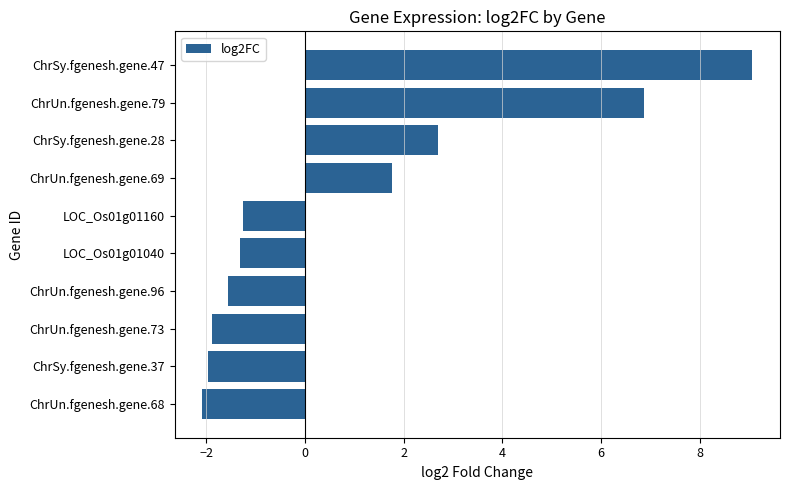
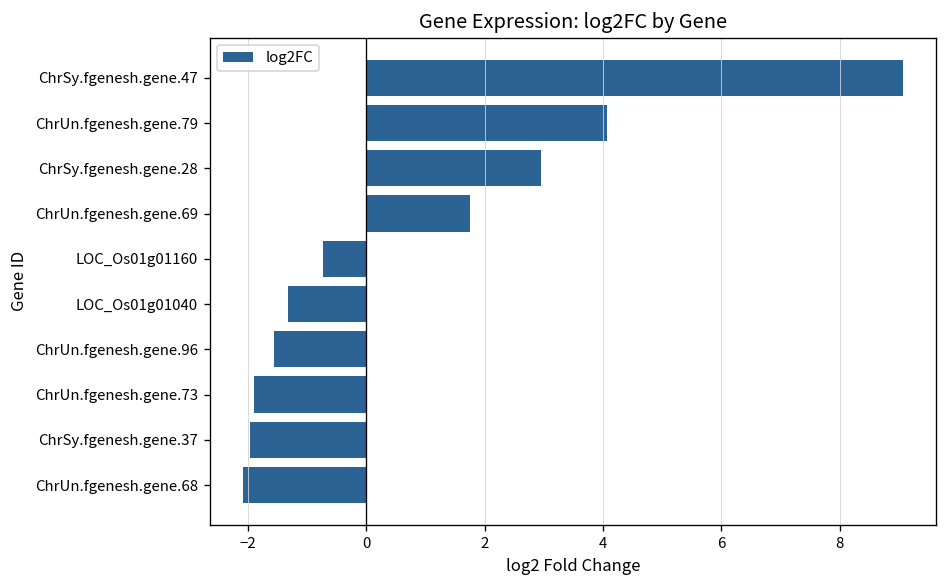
  {
    "ChrSy.fgenesh.gene.47": 9.1,
-   "ChrUn.fgenesh.gene.79": 6.9,
-   "ChrSy.fgenesh.gene.28": 2.7,
+   "ChrUn.fgenesh.gene.79": 4.1,
+   "ChrSy.fgenesh.gene.28": 3.0,
    "ChrUn.fgenesh.gene.69": 1.8,
-   "LOC_Os01g01160": -1.3,
+   "LOC_Os01g01160": -0.7,
    "LOC_Os01g01040": -1.3,
    "ChrUn.fgenesh.gene.96": -1.6,
    "ChrUn.fgenesh.gene.73": -1.9,
    "ChrSy.fgenesh.gene.37": -2.0,
    "ChrUn.fgenesh.gene.68": -2.1
  }
